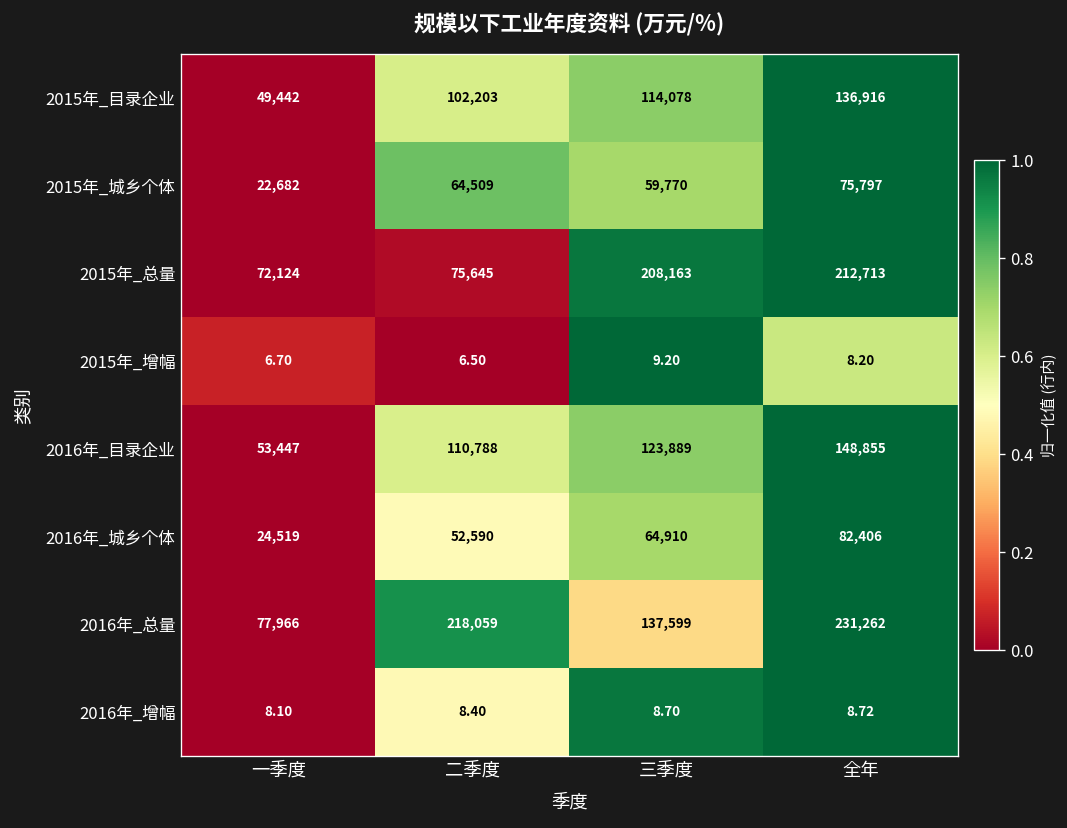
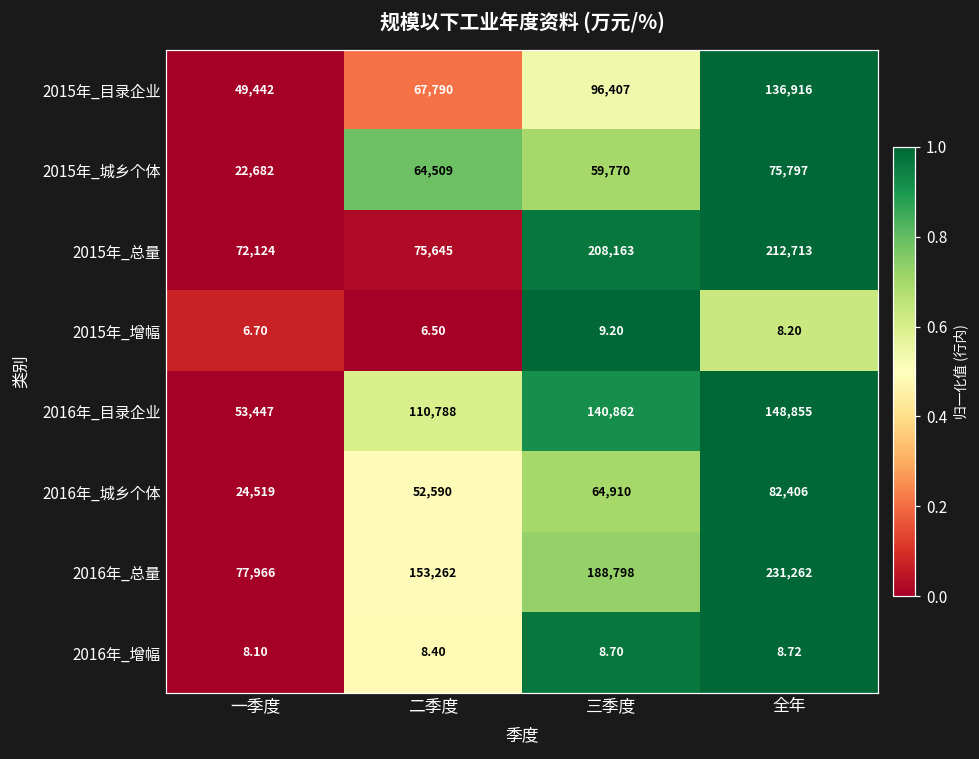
  {
    "2015年_目录企业": {
      "一季度": "49,442",
-     "二季度": "102,203",
-     "三季度": "114,078",
+     "二季度": "67,790",
+     "三季度": "96,407",
      "全年": "136,916"
    },
    "2015年_城乡个体": {
      "一季度": "22,682",
      "二季度": "64,509",
      "三季度": "59,770",
      "全年": "75,797"
    },
    "2015年_总量": {
      "一季度": "72,124",
      "二季度": "75,645",
      "三季度": "208,163",
      "全年": "212,713"
    },
    "2015年_增幅": {
      "一季度": "6.70",
      "二季度": "6.50",
      "三季度": "9.20",
      "全年": "8.20"
    },
    "2016年_目录企业": {
      "一季度": "53,447",
      "二季度": "110,788",
-     "三季度": "123,889",
+     "三季度": "140,862",
      "全年": "148,855"
    },
    "2016年_城乡个体": {
      "一季度": "24,519",
      "二季度": "52,590",
      "三季度": "64,910",
      "全年": "82,406"
    },
    "2016年_总量": {
      "一季度": "77,966",
-     "二季度": "218,059",
-     "三季度": "137,599",
+     "二季度": "153,262",
+     "三季度": "188,798",
      "全年": "231,262"
    },
    "2016年_增幅": {
      "一季度": "8.10",
      "二季度": "8.40",
      "三季度": "8.70",
      "全年": "8.72"
    }
  }
